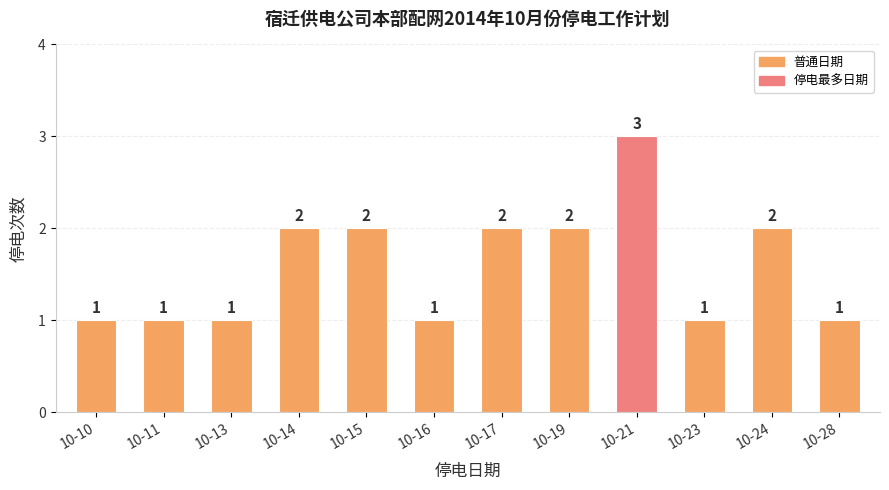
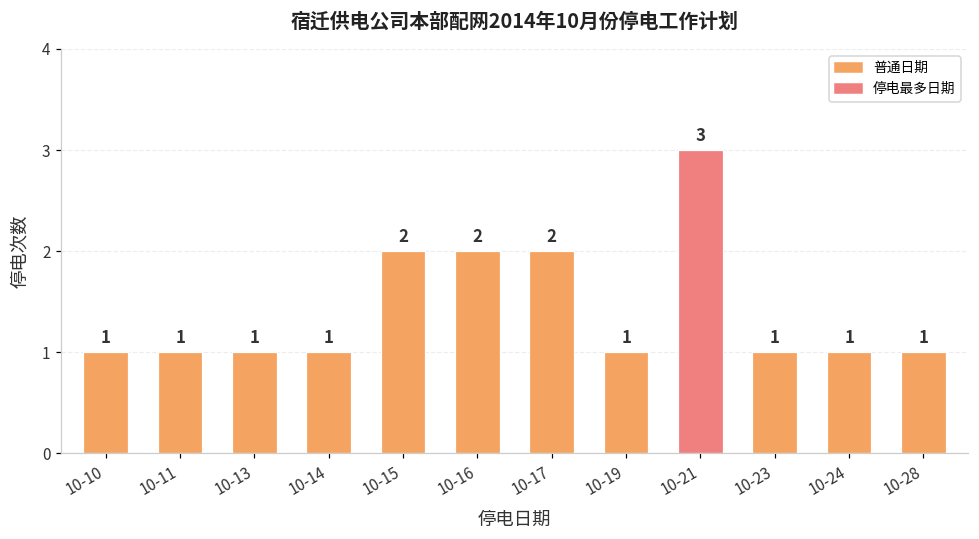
  {
    "10-10": 1,
    "10-11": 1,
    "10-13": 1,
-   "10-14": 2,
+   "10-14": 1,
    "10-15": 2,
-   "10-16": 1,
+   "10-16": 2,
    "10-17": 2,
-   "10-19": 2,
+   "10-19": 1,
    "10-21": 3,
    "10-23": 1,
-   "10-24": 2,
+   "10-24": 1,
    "10-28": 1
  }
